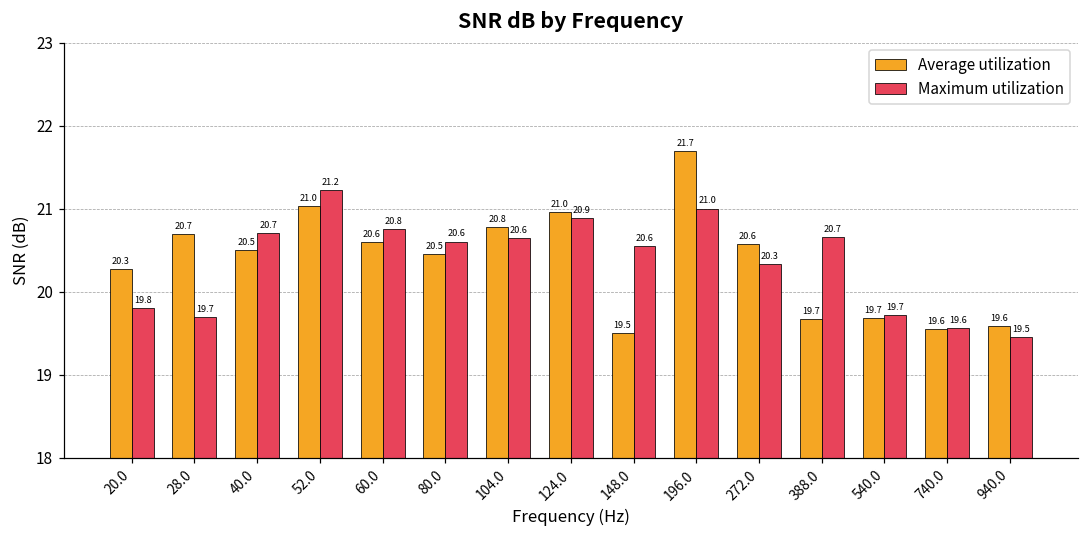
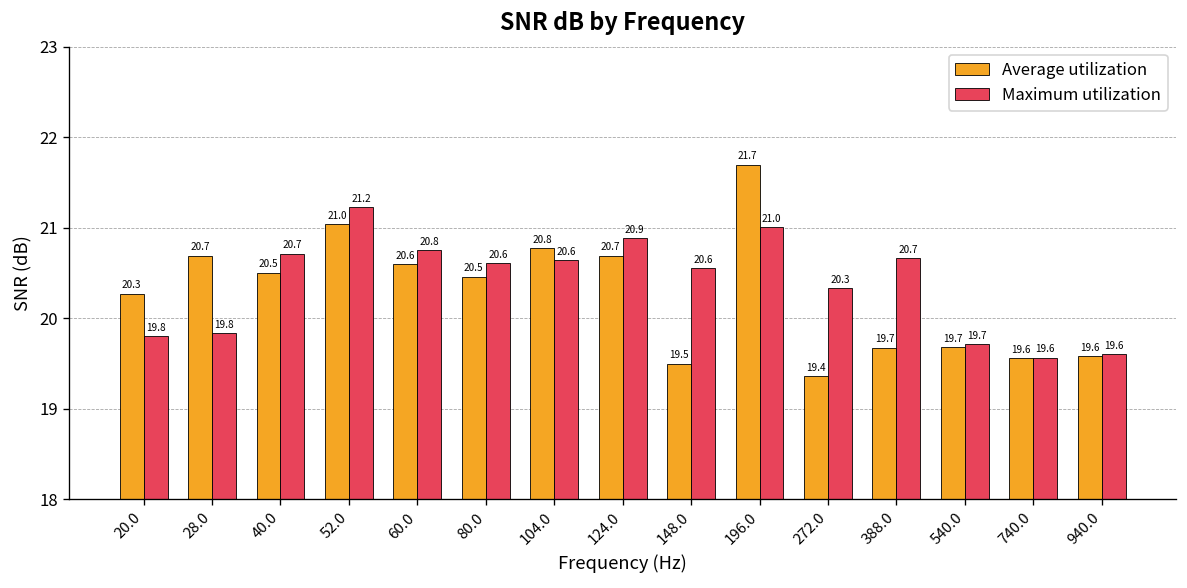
  {
    "Average utilization": {
      "20.0": 20.3,
      "28.0": 20.7,
      "40.0": 20.5,
      "52.0": 21.0,
      "60.0": 20.6,
      "80.0": 20.5,
      "104.0": 20.8,
-     "124.0": 21.0,
+     "124.0": 20.7,
      "148.0": 19.5,
      "196.0": 21.7,
-     "272.0": 20.6,
+     "272.0": 19.4,
      "388.0": 19.7,
      "540.0": 19.7,
      "740.0": 19.6,
      "940.0": 19.6
    },
    "Maximum utilization": {
      "20.0": 19.8,
-     "28.0": 19.7,
+     "28.0": 19.8,
      "40.0": 20.7,
      "52.0": 21.2,
      "60.0": 20.8,
      "80.0": 20.6,
      "104.0": 20.6,
      "124.0": 20.9,
      "148.0": 20.6,
      "196.0": 21.0,
      "272.0": 20.3,
      "388.0": 20.7,
      "540.0": 19.7,
      "740.0": 19.6,
-     "940.0": 19.5
+     "940.0": 19.6
    }
  }
